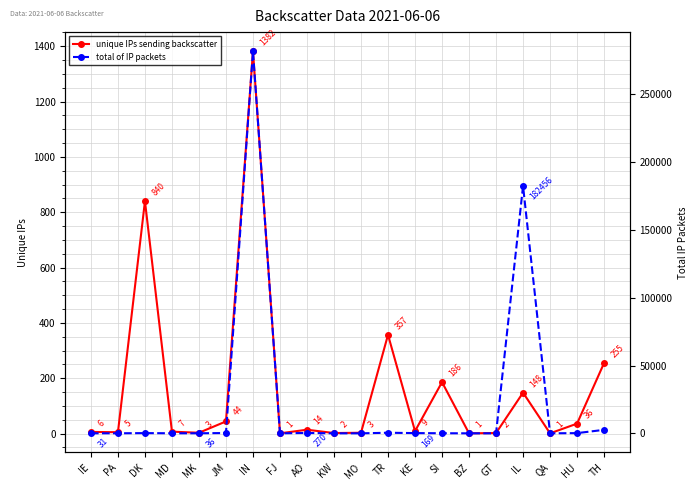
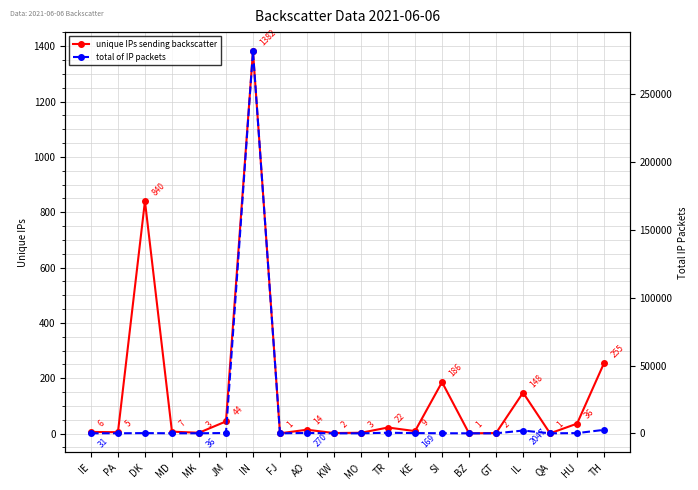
  {
    "unique IPs sending backscatter": {
      "IE": 6,
      "PA": 5,
      "DK": 840,
      "MD": 7,
      "MK": 3,
      "JM": 44,
      "IN": 1382,
      "FJ": 1,
      "AO": 14,
      "KW": 2,
      "MO": 3,
-     "TR": 357,
+     "TR": 22,
      "KE": 9,
      "SI": 186,
      "BZ": 1,
      "GT": 2,
      "IL": 148,
      "QA": 1,
      "HU": 36,
      "TH": 255
    },
    "total of IP packets": {
      "IE": 31,
      "MK": 36,
      "AO": 270,
      "KE": 169,
      "BZ": 1,
-     "IL": 182456,
+     "IL": 2047,
      "QA": 1
    }
  }
